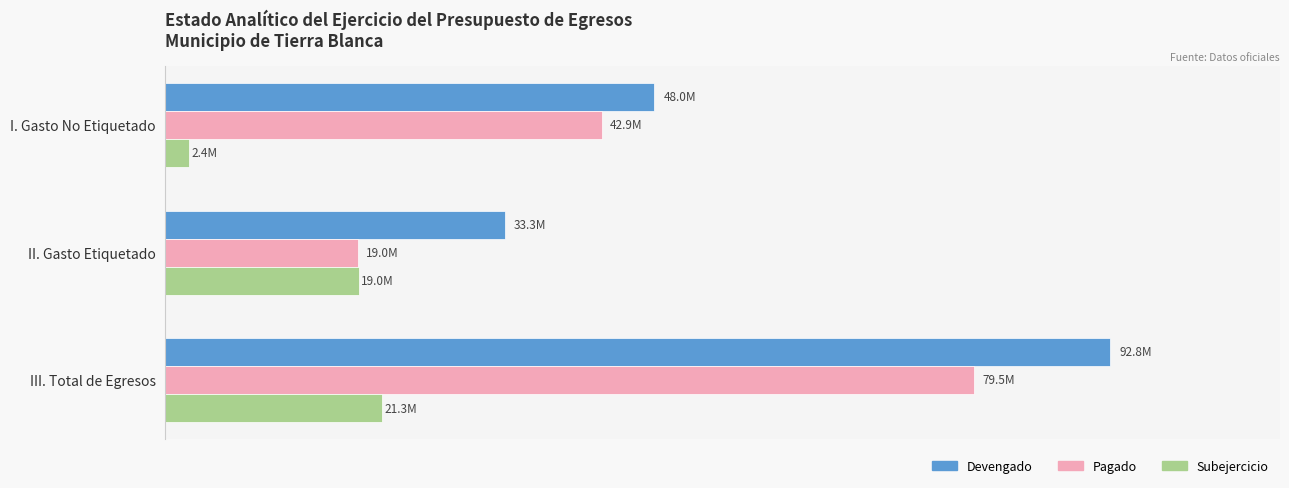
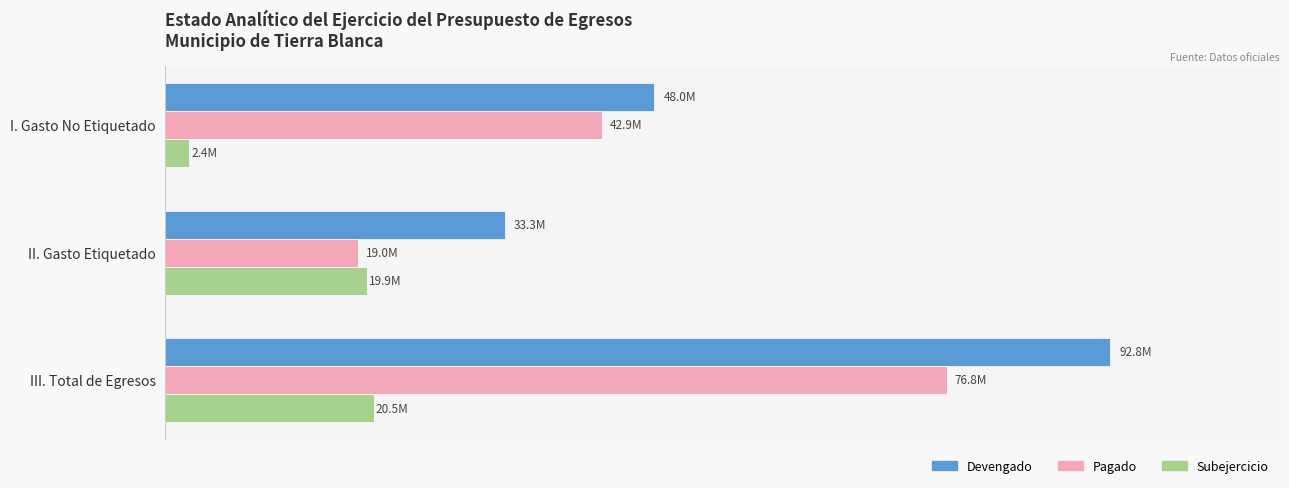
  {
    "Devengado": {
      "I. Gasto No Etiquetado": "48.0M",
      "II. Gasto Etiquetado": "33.3M",
      "III. Total de Egresos": "92.8M"
    },
    "Pagado": {
      "I. Gasto No Etiquetado": "42.9M",
      "II. Gasto Etiquetado": "19.0M",
-     "III. Total de Egresos": "79.5M"
+     "III. Total de Egresos": "76.8M"
    },
    "Subejercicio": {
      "I. Gasto No Etiquetado": "2.4M",
-     "II. Gasto Etiquetado": "19.0M",
-     "III. Total de Egresos": "21.3M"
+     "II. Gasto Etiquetado": "19.9M",
+     "III. Total de Egresos": "20.5M"
    }
  }
